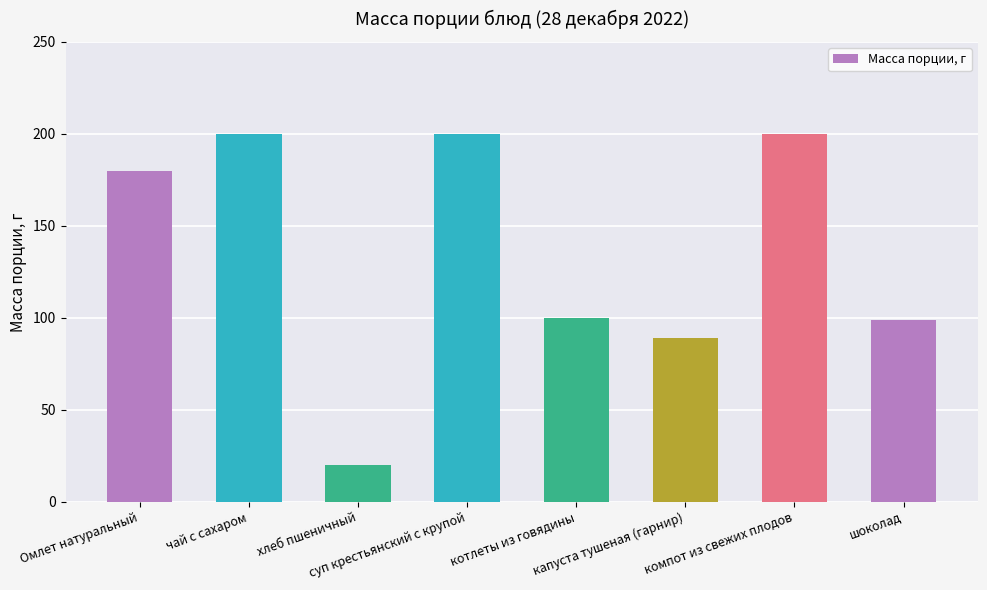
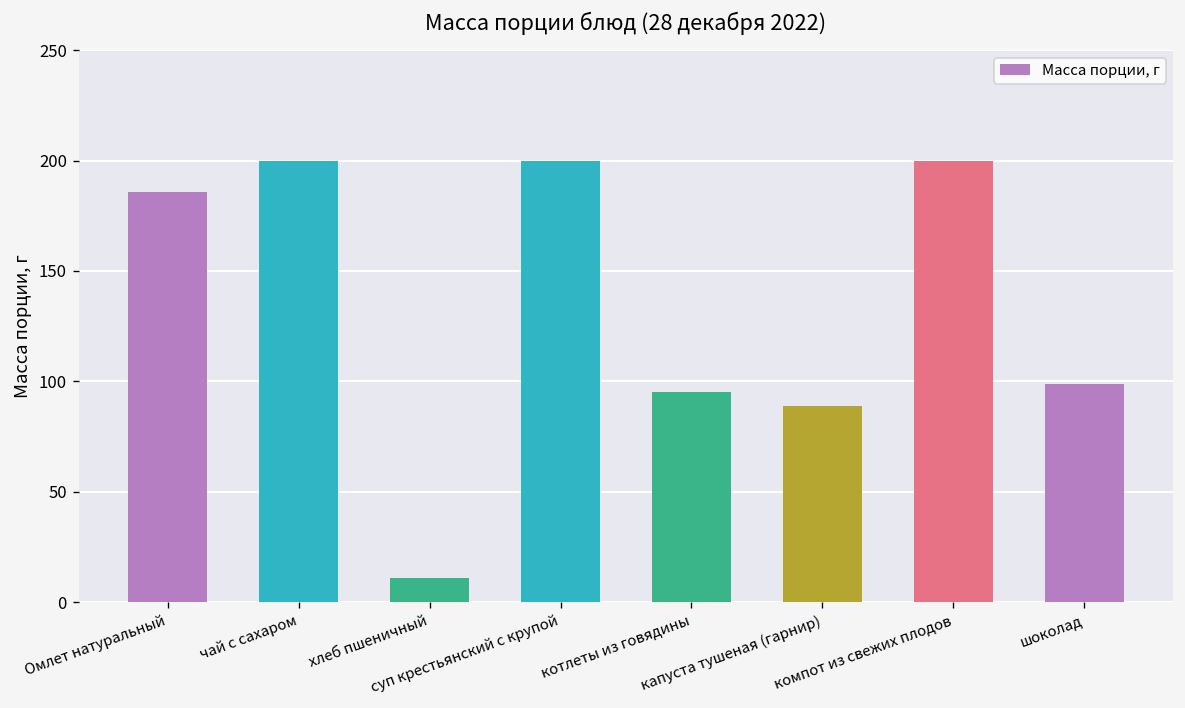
  {
-   "Омлет натуральный": 180,
+   "Омлет натуральный": 186,
    "чай с сахаром": 200,
-   "хлеб пшеничный": 20,
+   "хлеб пшеничный": 11,
    "суп крестьянский с крупой": 200,
-   "котлеты из говядины": 100,
+   "котлеты из говядины": 95,
    "капуста тушеная (гарнир)": 89,
    "компот из свежих плодов": 200,
    "шоколад": 99
  }
